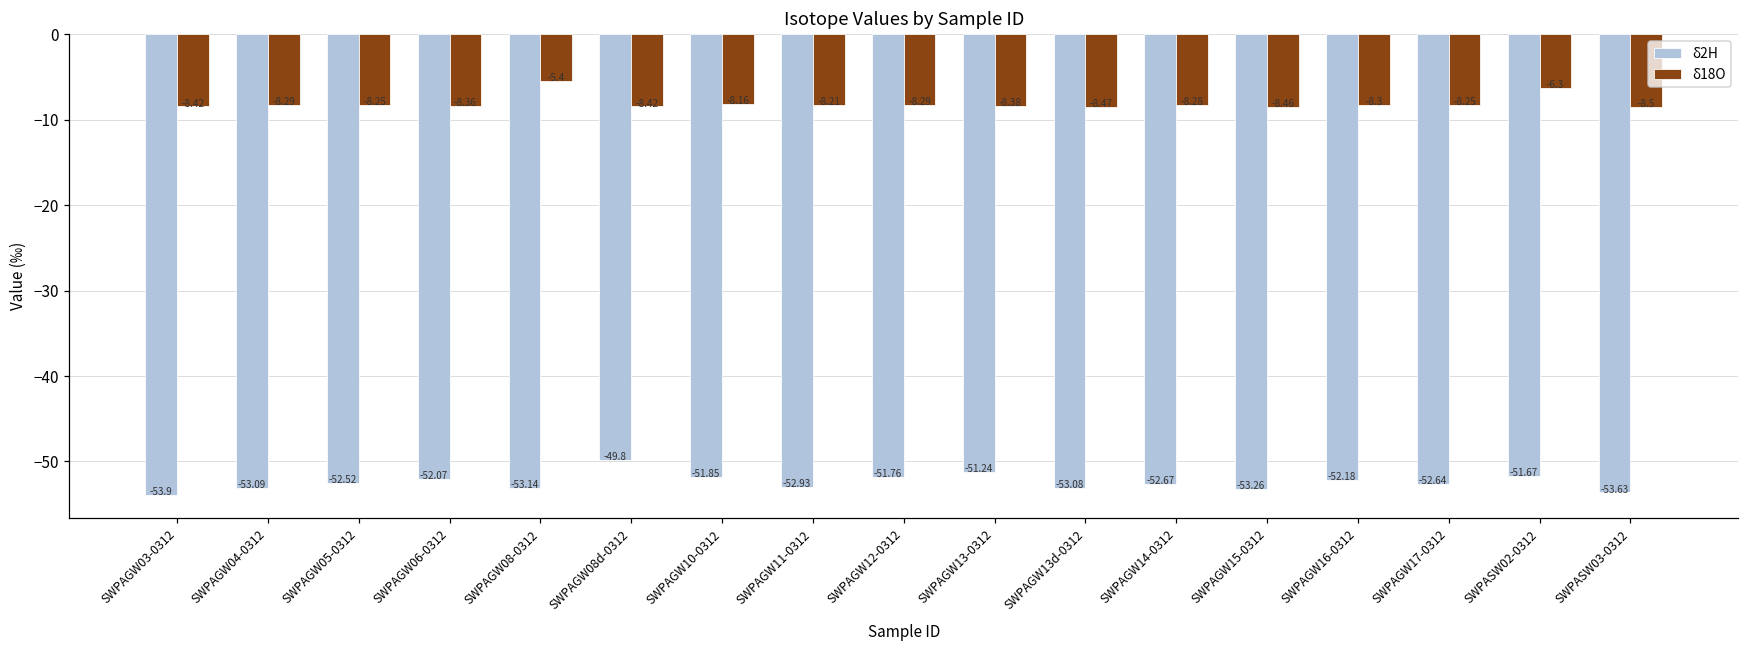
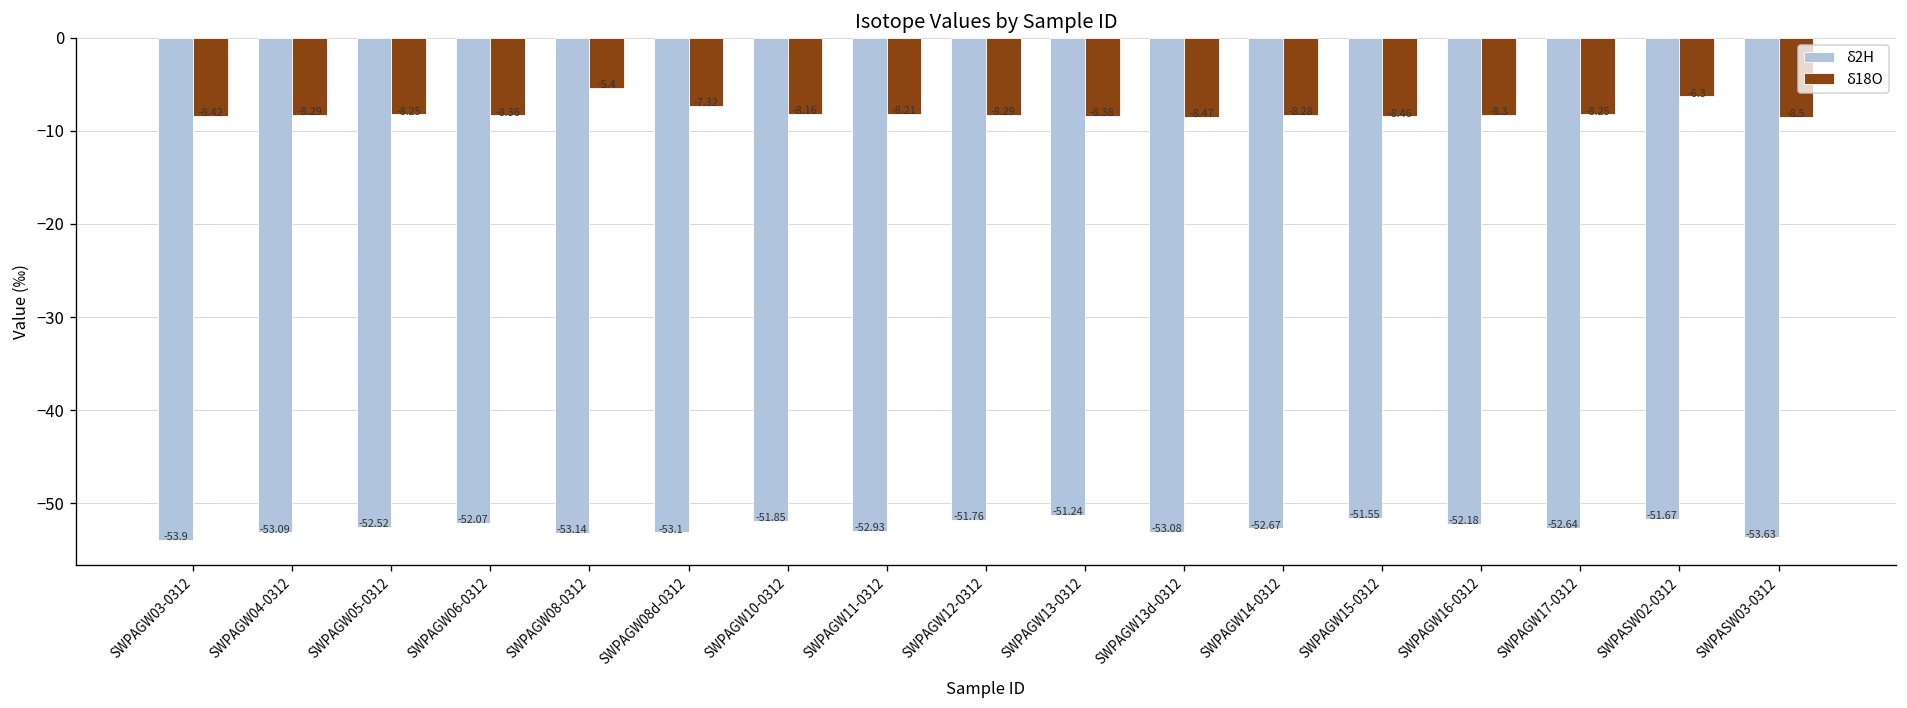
  {
    "δ2H": {
      "SWPAGW03-0312": -53.9,
      "SWPAGW04-0312": -53.09,
      "SWPAGW05-0312": -52.52,
      "SWPAGW06-0312": -52.07,
      "SWPAGW08-0312": -53.14,
-     "SWPAGW08d-0312": -49.8,
+     "SWPAGW08d-0312": -53.1,
      "SWPAGW10-0312": -51.85,
      "SWPAGW11-0312": -52.93,
      "SWPAGW12-0312": -51.76,
      "SWPAGW13-0312": -51.24,
      "SWPAGW13d-0312": -53.08,
      "SWPAGW14-0312": -52.67,
-     "SWPAGW15-0312": -53.26,
+     "SWPAGW15-0312": -51.55,
      "SWPAGW16-0312": -52.18,
      "SWPAGW17-0312": -52.64,
      "SWPASW02-0312": -51.67,
      "SWPASW03-0312": -53.63
    },
    "δ18O": {
      "SWPAGW03-0312": -8.42,
      "SWPAGW04-0312": -8.29,
      "SWPAGW05-0312": -8.25,
      "SWPAGW06-0312": -8.36,
      "SWPAGW08-0312": -5.4,
-     "SWPAGW08d-0312": -8.42,
+     "SWPAGW08d-0312": -7.32,
      "SWPAGW10-0312": -8.16,
      "SWPAGW11-0312": -8.21,
      "SWPAGW12-0312": -8.29,
      "SWPAGW13-0312": -8.38,
      "SWPAGW13d-0312": -8.47,
      "SWPAGW14-0312": -8.28,
      "SWPAGW15-0312": -8.46,
      "SWPAGW16-0312": -8.3,
      "SWPAGW17-0312": -8.25,
      "SWPASW02-0312": -6.3,
      "SWPASW03-0312": -8.5
    }
  }
